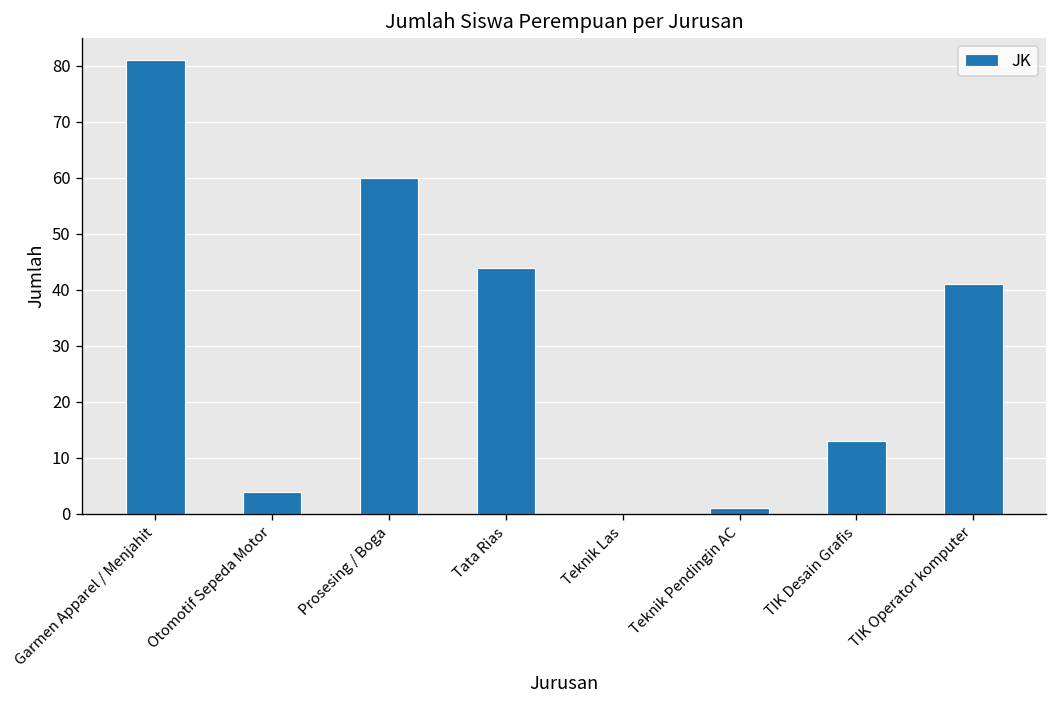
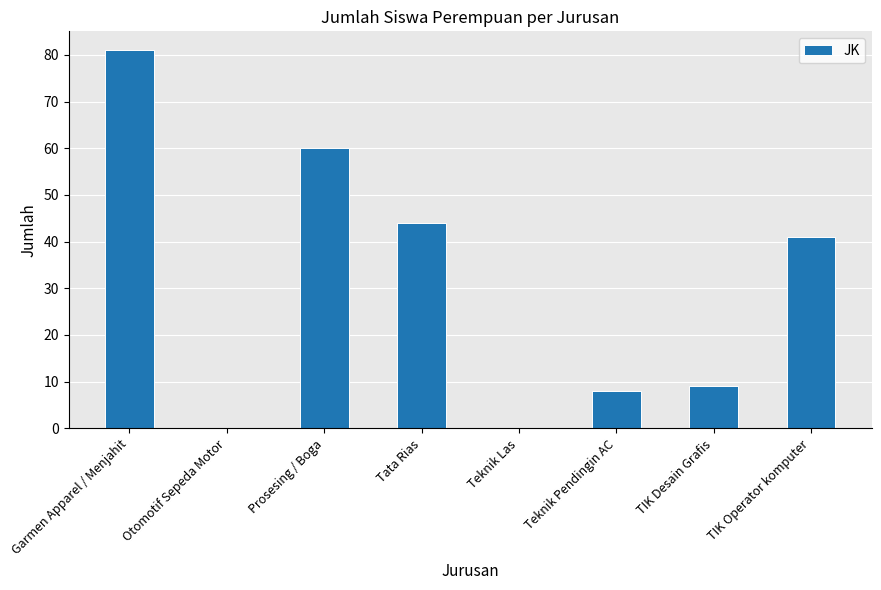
  {
    "Garmen Apparel / Menjahit": 81,
-   "Otomotif Sepeda Motor": 4,
+   "Otomotif Sepeda Motor": 0,
    "Prosesing / Boga": 60,
    "Tata Rias": 44,
    "Teknik Las": 0,
-   "Teknik Pendingin AC": 1,
-   "TIK Desain Grafis": 13,
+   "Teknik Pendingin AC": 8,
+   "TIK Desain Grafis": 9,
    "TIK Operator komputer": 41
  }
